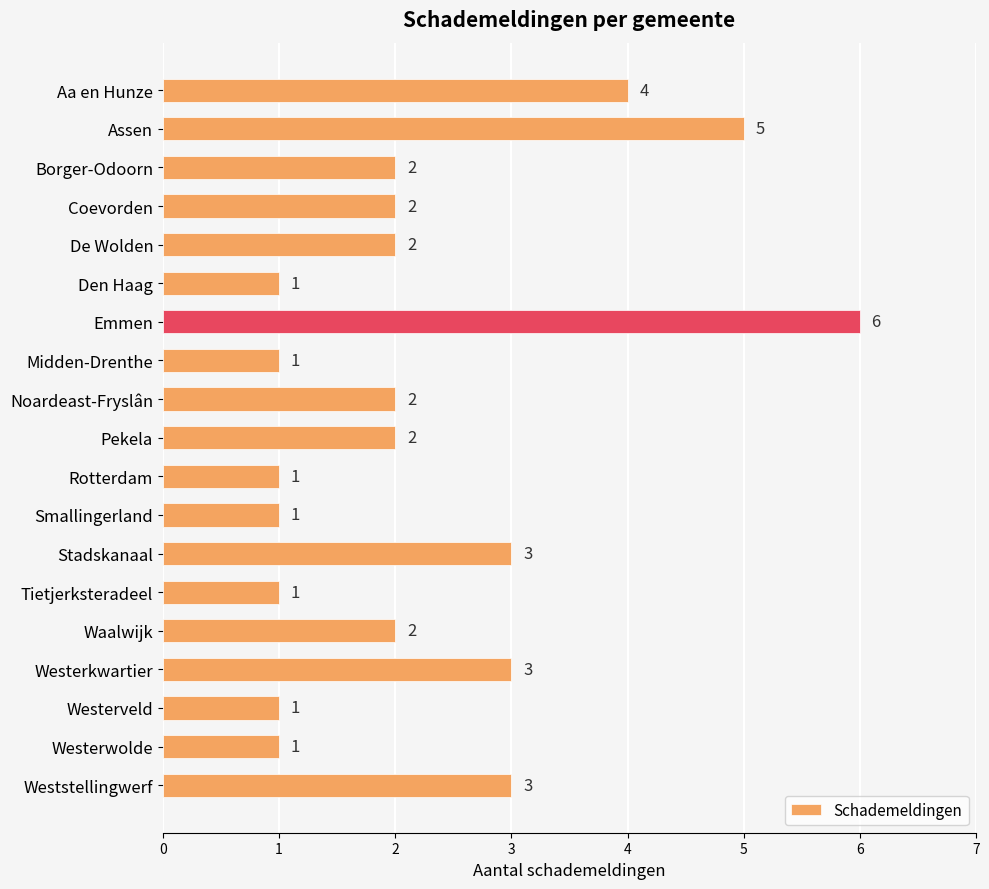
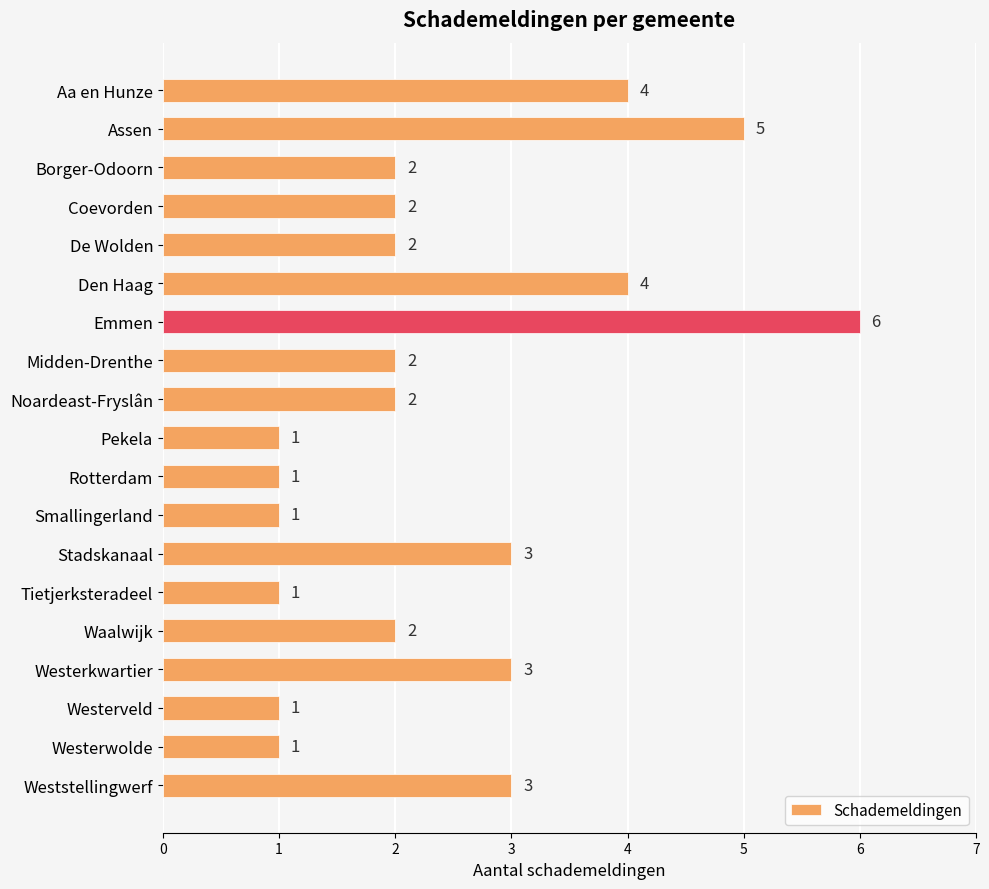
  {
    "Aa en Hunze": 4,
    "Assen": 5,
    "Borger-Odoorn": 2,
    "Coevorden": 2,
    "De Wolden": 2,
-   "Den Haag": 1,
+   "Den Haag": 4,
    "Emmen": 6,
-   "Midden-Drenthe": 1,
+   "Midden-Drenthe": 2,
    "Noardeast-Fryslân": 2,
-   "Pekela": 2,
+   "Pekela": 1,
    "Rotterdam": 1,
    "Smallingerland": 1,
    "Stadskanaal": 3,
    "Tietjerksteradeel": 1,
    "Waalwijk": 2,
    "Westerkwartier": 3,
    "Westerveld": 1,
    "Westerwolde": 1,
    "Weststellingwerf": 3
  }
